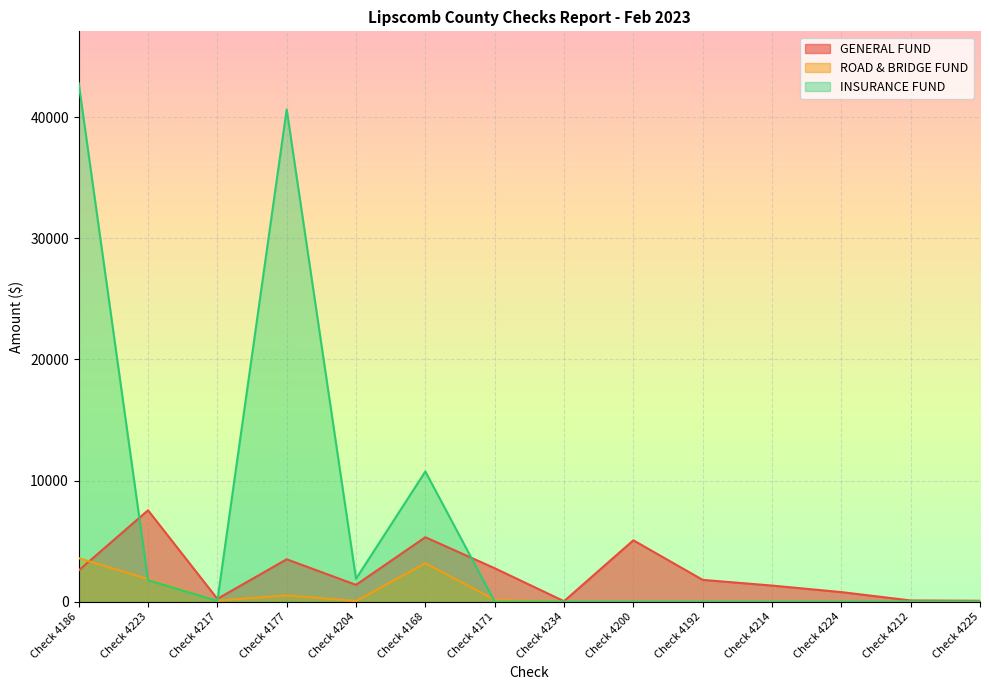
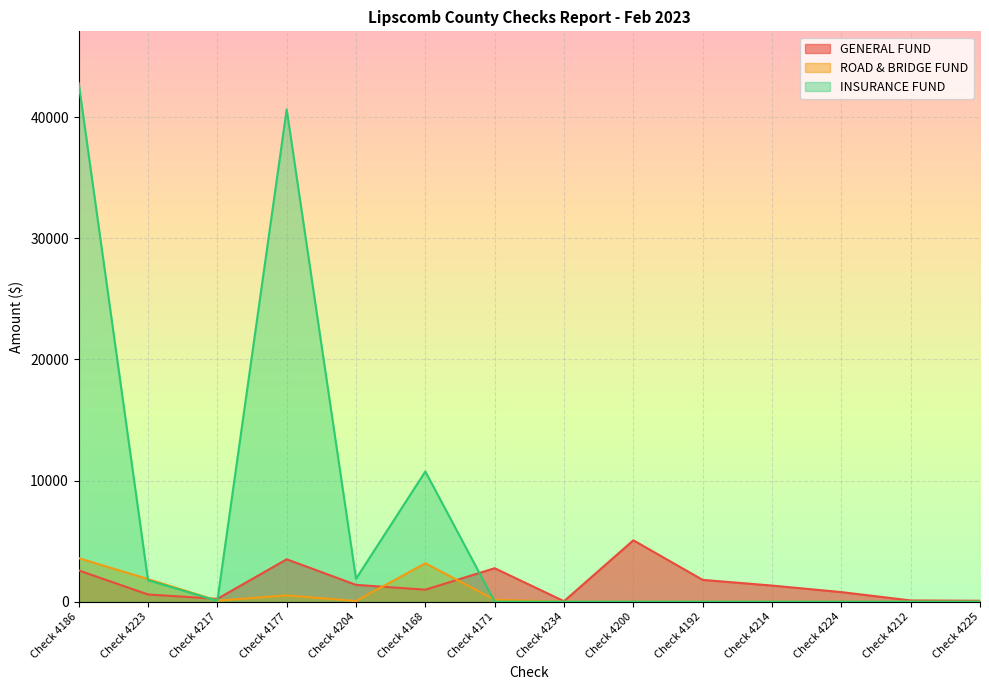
  {
    "GENERAL FUND": {
      "Check 4186": 2600,
-     "Check 4223": 7500,
+     "Check 4223": 600,
      "Check 4177": 3500,
      "Check 4204": 1400,
-     "Check 4168": 5300,
+     "Check 4168": 1000,
      "Check 4171": 2800,
      "Check 4200": 5100,
      "Check 4192": 1800,
      "Check 4214": 1300,
      "Check 4224": 800
    },
    "ROAD & BRIDGE FUND": {
      "Check 4186": 3600,
      "Check 4177": 500,
      "Check 4204": 100,
      "Check 4168": 3200
    },
    "INSURANCE FUND": {
      "Check 4186": 42800,
      "Check 4177": 40700,
      "Check 4204": 1900,
      "Check 4168": 10800
    }
  }
